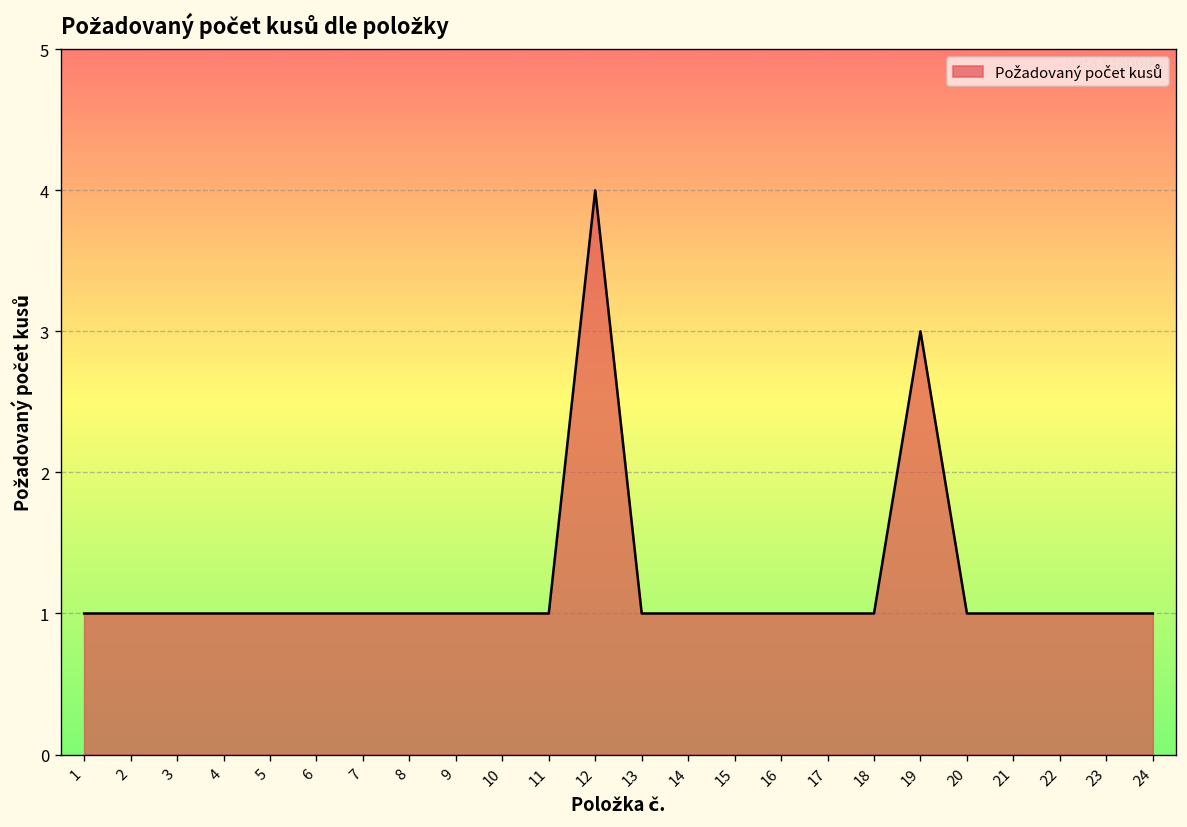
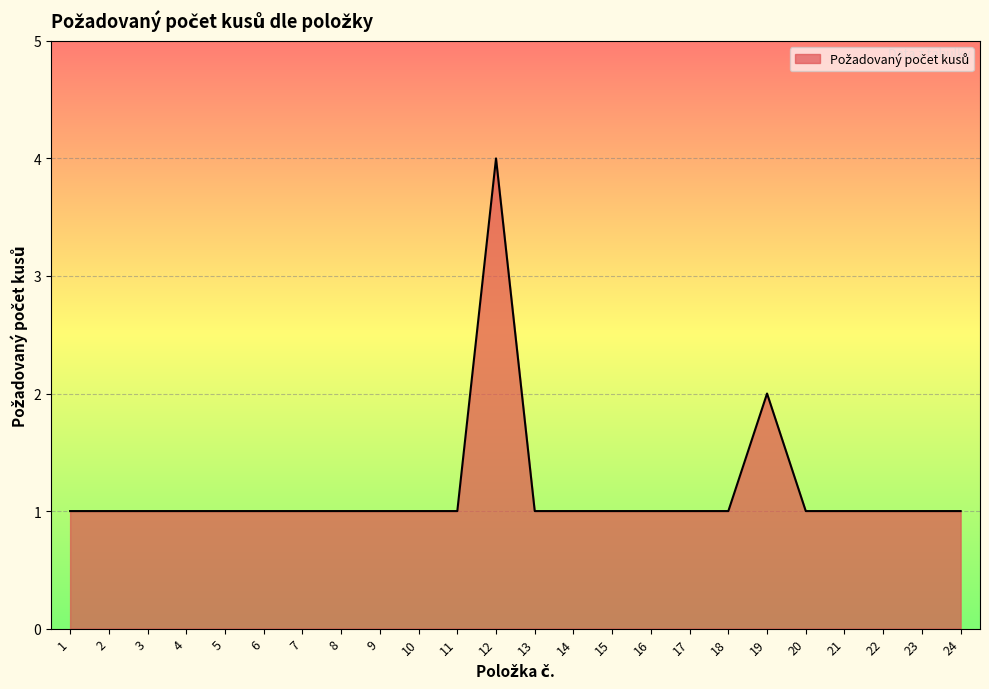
  {
    "1": 1,
    "2": 1,
    "3": 1,
    "4": 1,
    "5": 1,
    "6": 1,
    "7": 1,
    "8": 1,
    "9": 1,
    "10": 1,
    "11": 1,
    "12": 4,
    "13": 1,
    "14": 1,
    "15": 1,
    "16": 1,
    "17": 1,
    "18": 1,
-   "19": 3,
+   "19": 2,
    "20": 1,
    "21": 1,
    "22": 1,
    "23": 1,
    "24": 1
  }
